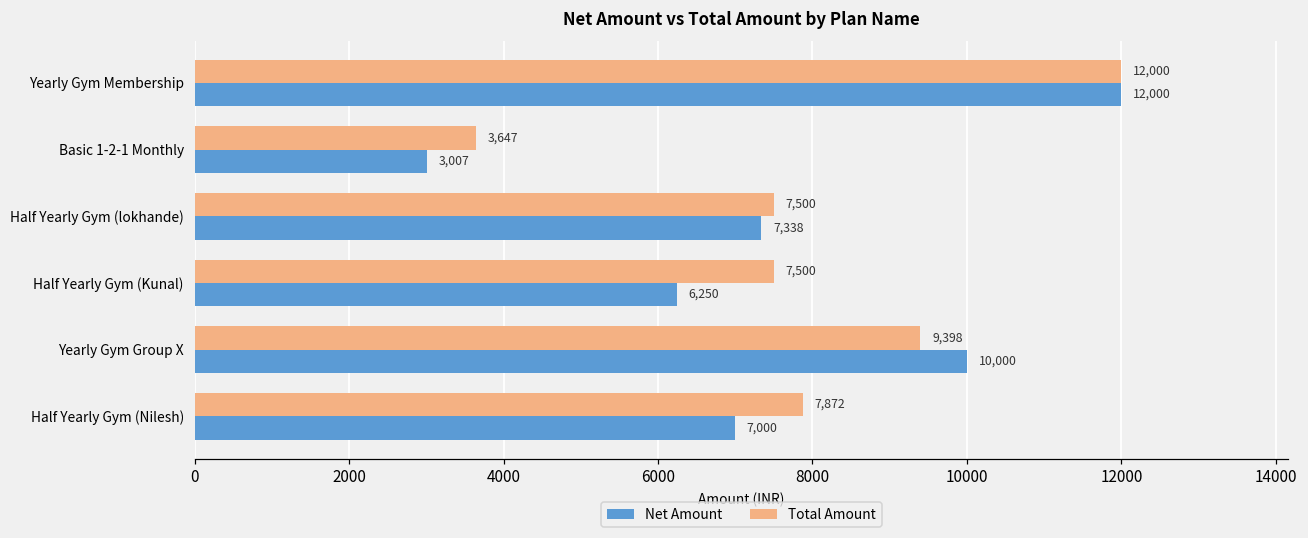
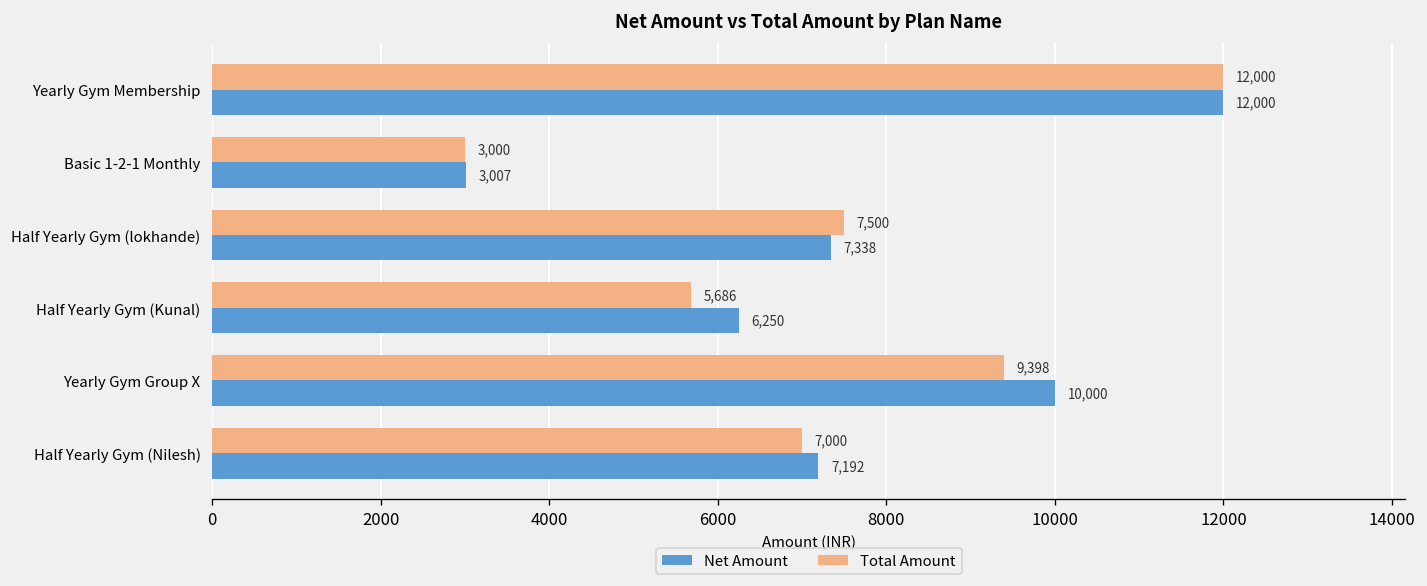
  {
    "Net Amount": {
      "Yearly Gym Membership": "12,000",
      "Basic 1-2-1 Monthly": "3,007",
      "Half Yearly Gym (lokhande)": "7,338",
      "Half Yearly Gym (Kunal)": "6,250",
      "Yearly Gym Group X": "10,000",
-     "Half Yearly Gym (Nilesh)": "7,000"
+     "Half Yearly Gym (Nilesh)": "7,192"
    },
    "Total Amount": {
      "Yearly Gym Membership": "12,000",
-     "Basic 1-2-1 Monthly": "3,647",
+     "Basic 1-2-1 Monthly": "3,000",
      "Half Yearly Gym (lokhande)": "7,500",
-     "Half Yearly Gym (Kunal)": "7,500",
+     "Half Yearly Gym (Kunal)": "5,686",
      "Yearly Gym Group X": "9,398",
-     "Half Yearly Gym (Nilesh)": "7,872"
+     "Half Yearly Gym (Nilesh)": "7,000"
    }
  }
